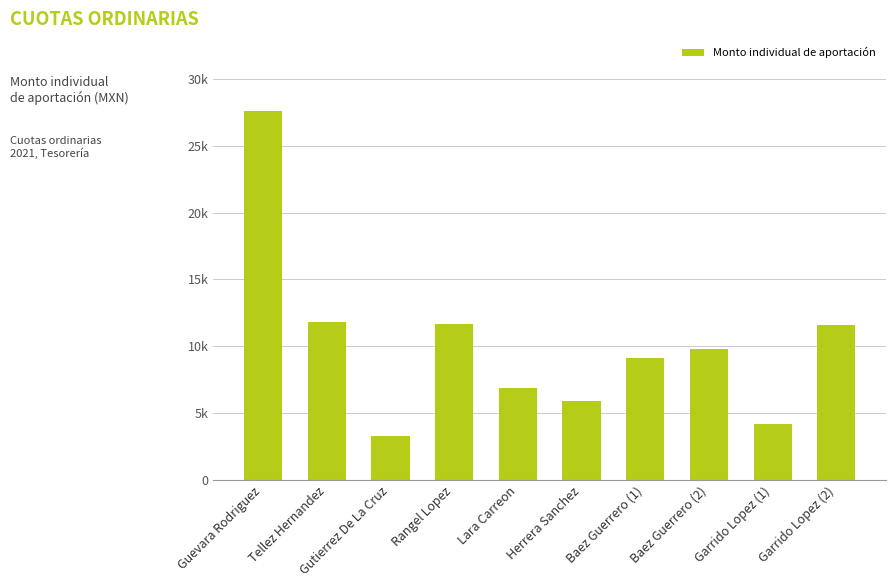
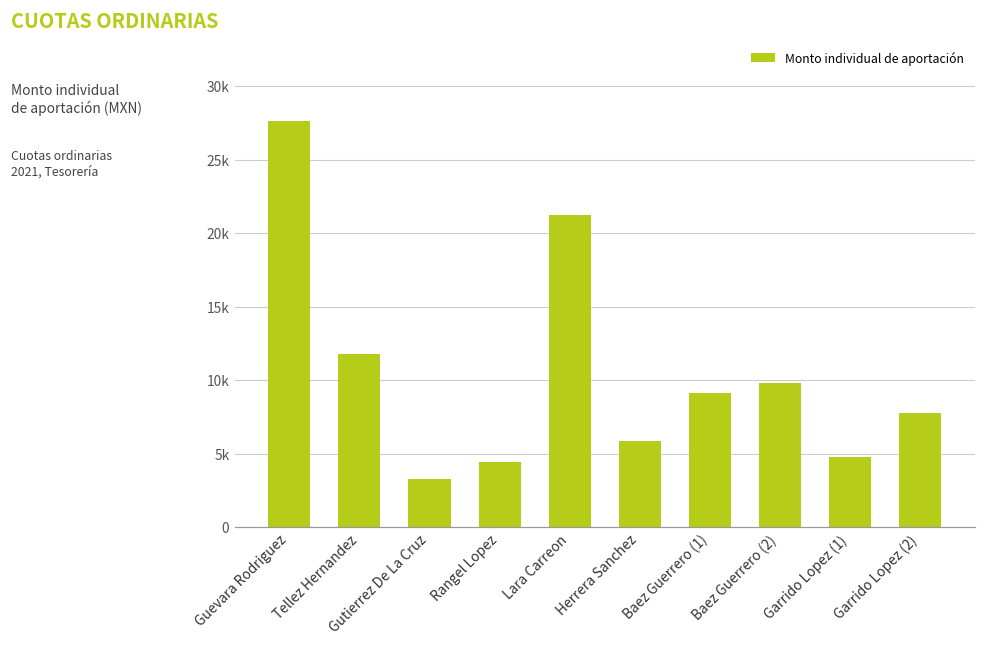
  {
    "Guevara Rodriguez": 27600,
    "Tellez Hernandez": 11800,
    "Gutierrez De La Cruz": 3300,
-   "Rangel Lopez": 11700,
-   "Lara Carreon": 6900,
+   "Rangel Lopez": 4400,
+   "Lara Carreon": 21300,
    "Herrera Sanchez": 5900,
    "Baez Guerrero (1)": 9200,
    "Baez Guerrero (2)": 9800,
-   "Garrido Lopez (1)": 4200,
-   "Garrido Lopez (2)": 11600
+   "Garrido Lopez (1)": 4800,
+   "Garrido Lopez (2)": 7700
  }
